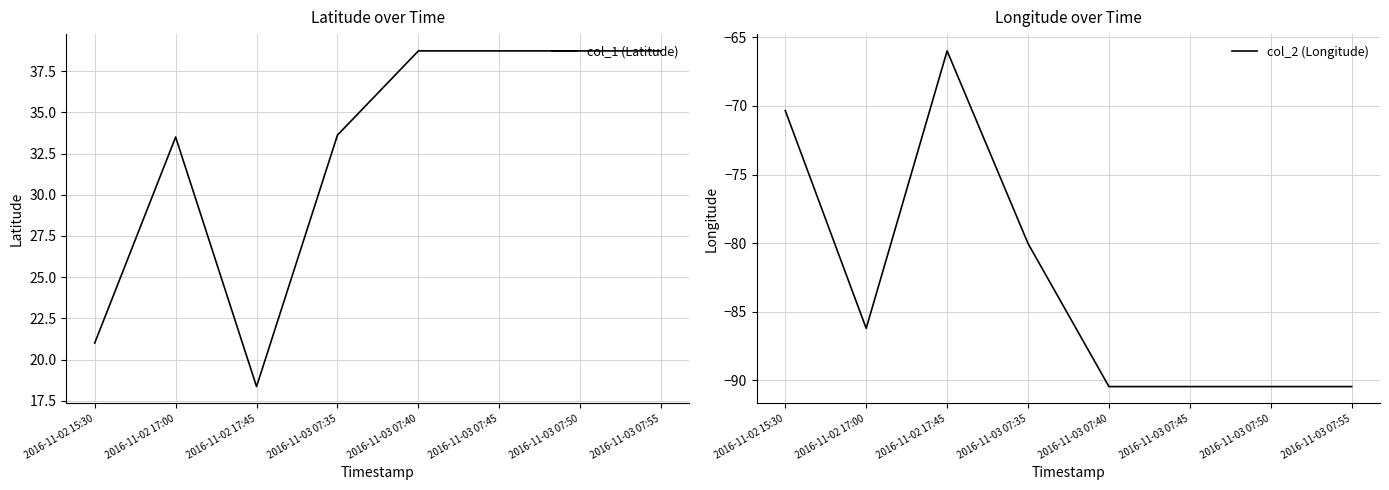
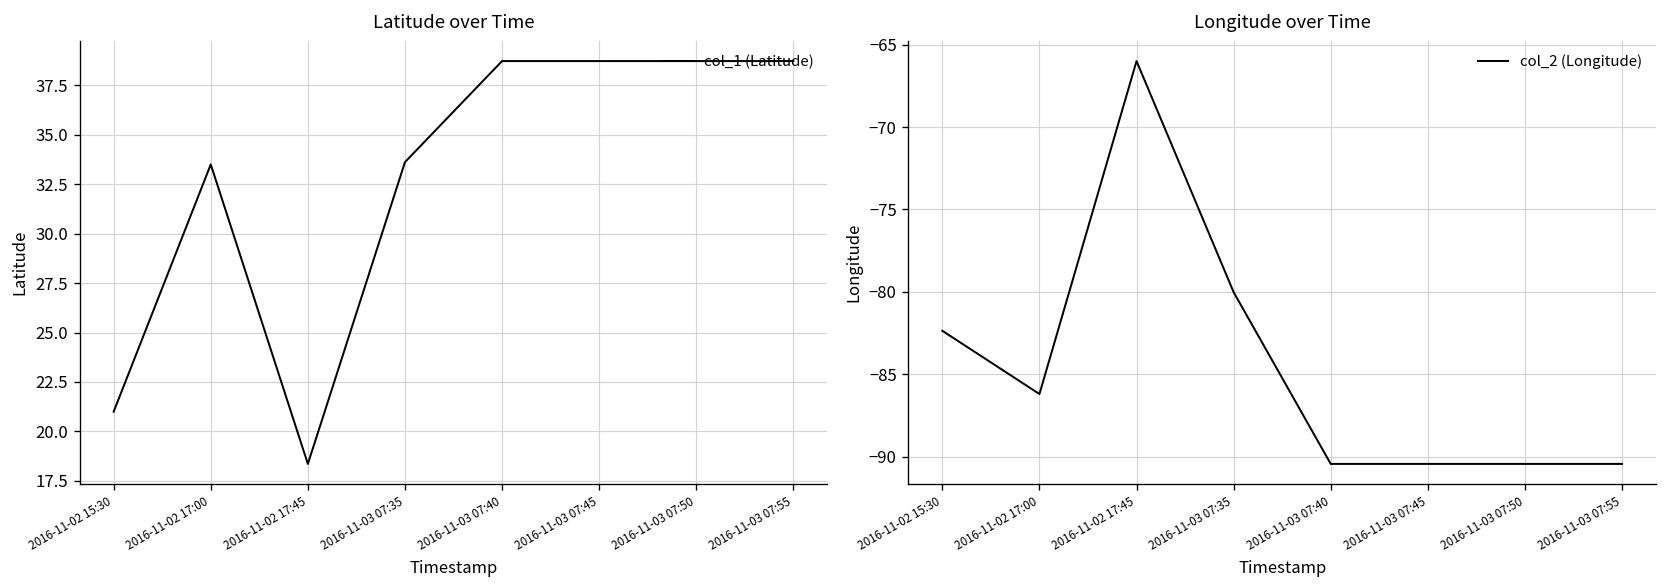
  {
    "Latitude over Time": {
      "2016-11-02 15:30": 21.0,
      "2016-11-02 17:00": 33.5,
      "2016-11-02 17:45": 18.4,
      "2016-11-03 07:35": 33.6,
      "2016-11-03 07:40": 38.7,
      "2016-11-03 07:45": 38.7,
      "2016-11-03 07:50": 38.7,
      "2016-11-03 07:55": 38.7
    },
    "Longitude over Time": {
-     "2016-11-02 15:30": -70.3,
+     "2016-11-02 15:30": -82.4,
      "2016-11-02 17:00": -86.2,
      "2016-11-02 17:45": -66.0,
      "2016-11-03 07:35": -80.0,
      "2016-11-03 07:40": -90.4,
      "2016-11-03 07:45": -90.4,
      "2016-11-03 07:50": -90.4,
      "2016-11-03 07:55": -90.4
    }
  }
